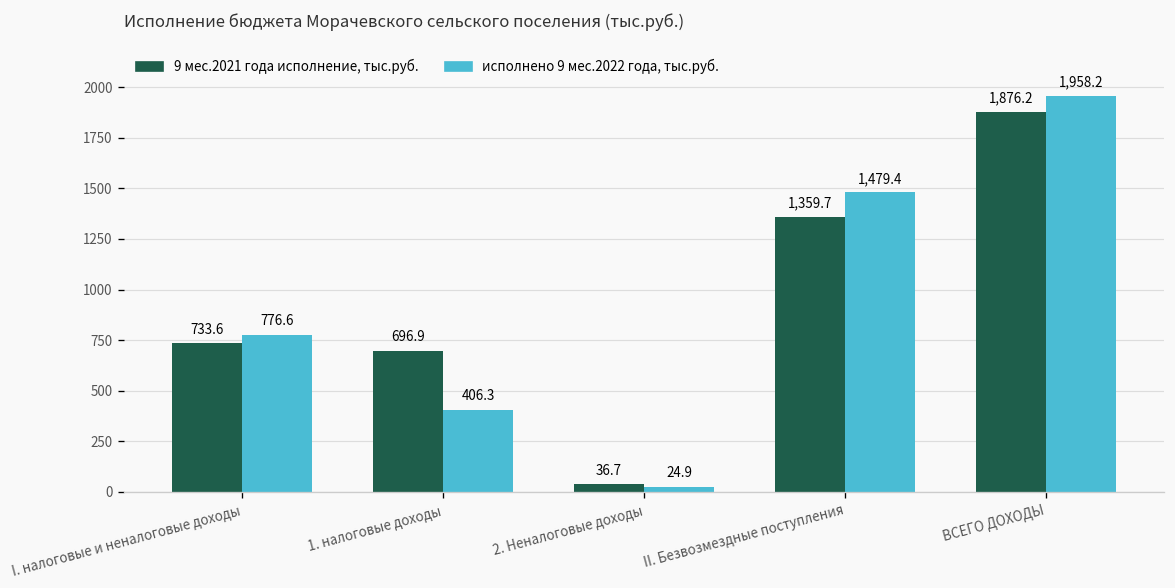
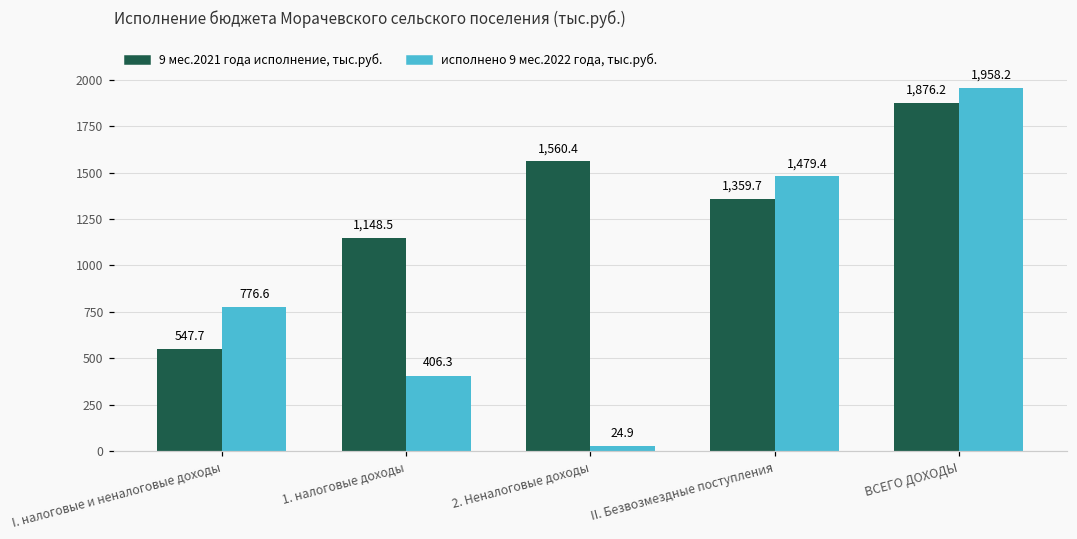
  {
    "9 мес.2021 года исполнение, тыс.руб.": {
-     "I. налоговые и неналоговые доходы": "733.6",
-     "1. налоговые доходы": "696.9",
-     "2. Неналоговые доходы": "36.7",
+     "I. налоговые и неналоговые доходы": "547.7",
+     "1. налоговые доходы": "1,148.5",
+     "2. Неналоговые доходы": "1,560.4",
      "II. Безвозмездные поступления": "1,359.7",
      "ВСЕГО ДОХОДЫ": "1,876.2"
    },
    "исполнено 9 мес.2022 года, тыс.руб.": {
      "I. налоговые и неналоговые доходы": "776.6",
      "1. налоговые доходы": "406.3",
      "2. Неналоговые доходы": "24.9",
      "II. Безвозмездные поступления": "1,479.4",
      "ВСЕГО ДОХОДЫ": "1,958.2"
    }
  }
